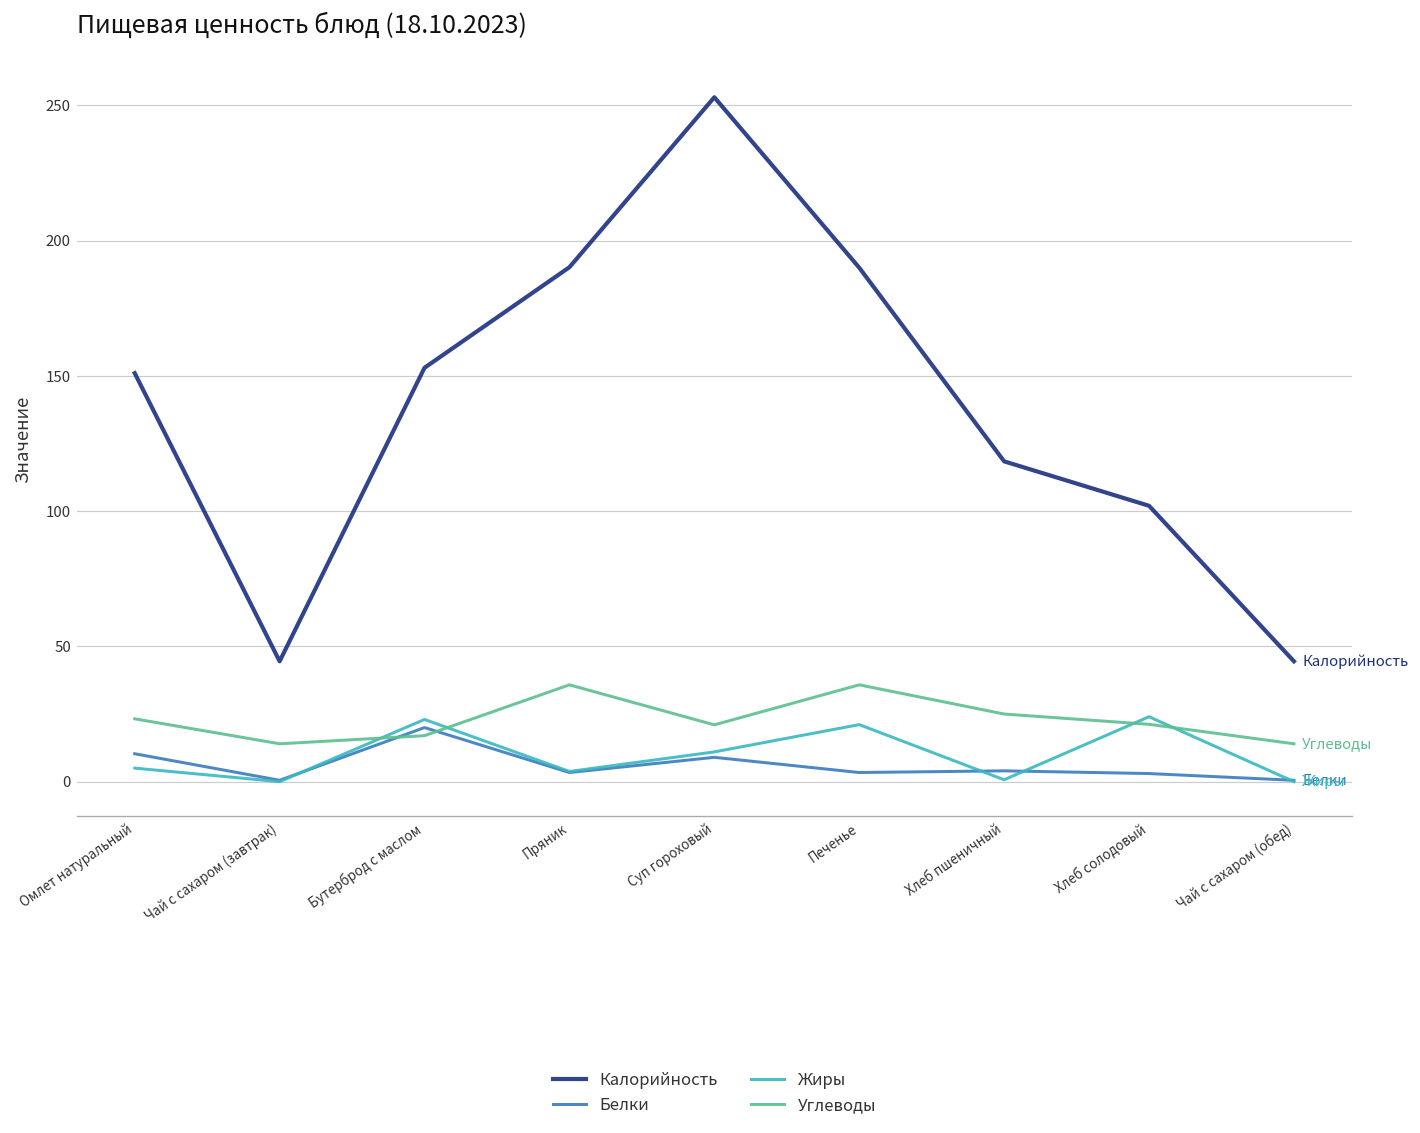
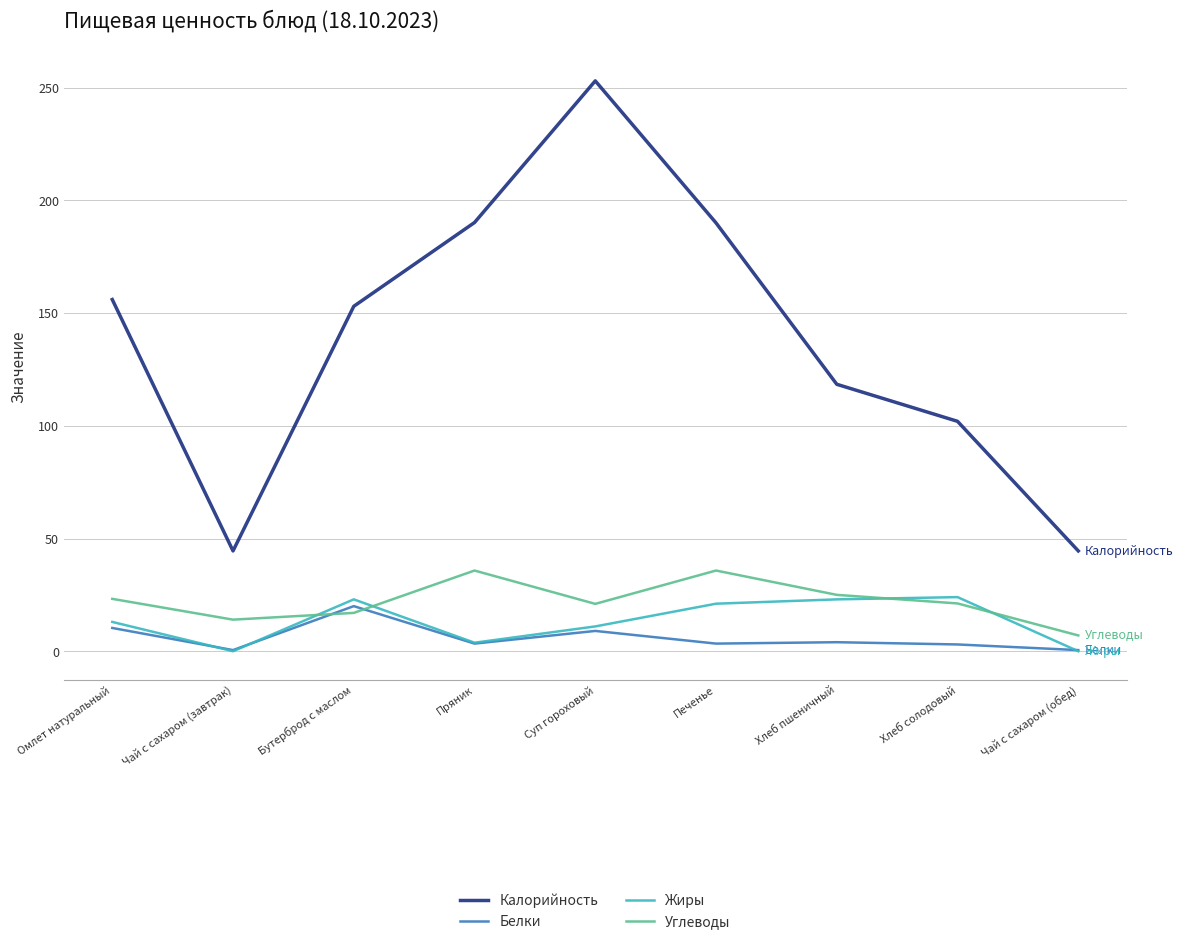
  {
    "Калорийность": {
-     "Омлет натуральный": 151,
+     "Омлет натуральный": 156,
      "Чай с сахаром (завтрак)": 45,
      "Бутерброд с маслом": 153,
      "Пряник": 190,
      "Суп гороховый": 253,
      "Печенье": 190,
      "Хлеб пшеничный": 118,
      "Хлеб солодовый": 102,
      "Чай с сахаром (обед)": 45
    },
    "Белки": {
      "Омлет натуральный": 10,
      "Бутерброд с маслом": 20,
      "Суп гороховый": 9,
      "Печенье": 3,
      "Хлеб пшеничный": 4,
      "Хлеб солодовый": 3
    },
    "Жиры": {
-     "Омлет натуральный": 5,
+     "Омлет натуральный": 13,
      "Бутерброд с маслом": 23,
      "Суп гороховый": 11,
      "Печенье": 21,
-     "Хлеб пшеничный": 1,
+     "Хлеб пшеничный": 23,
      "Хлеб солодовый": 24
    },
    "Углеводы": {
      "Омлет натуральный": 23,
      "Чай с сахаром (завтрак)": 14,
      "Бутерброд с маслом": 17,
      "Пряник": 36,
      "Суп гороховый": 21,
      "Печенье": 36,
      "Хлеб пшеничный": 25,
      "Хлеб солодовый": 21,
-     "Чай с сахаром (обед)": 14
+     "Чай с сахаром (обед)": 7
    }
  }
